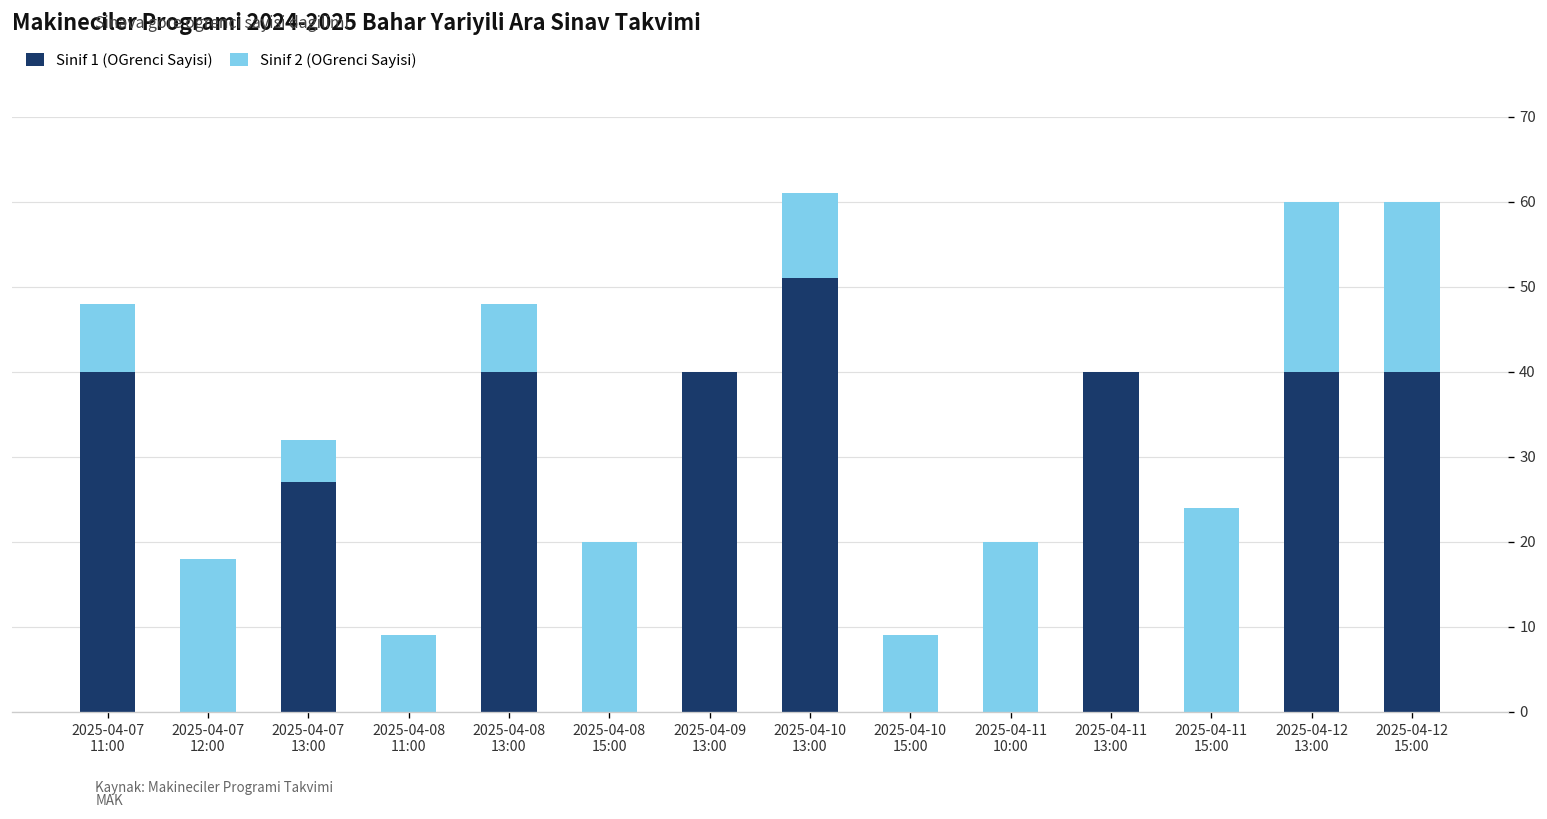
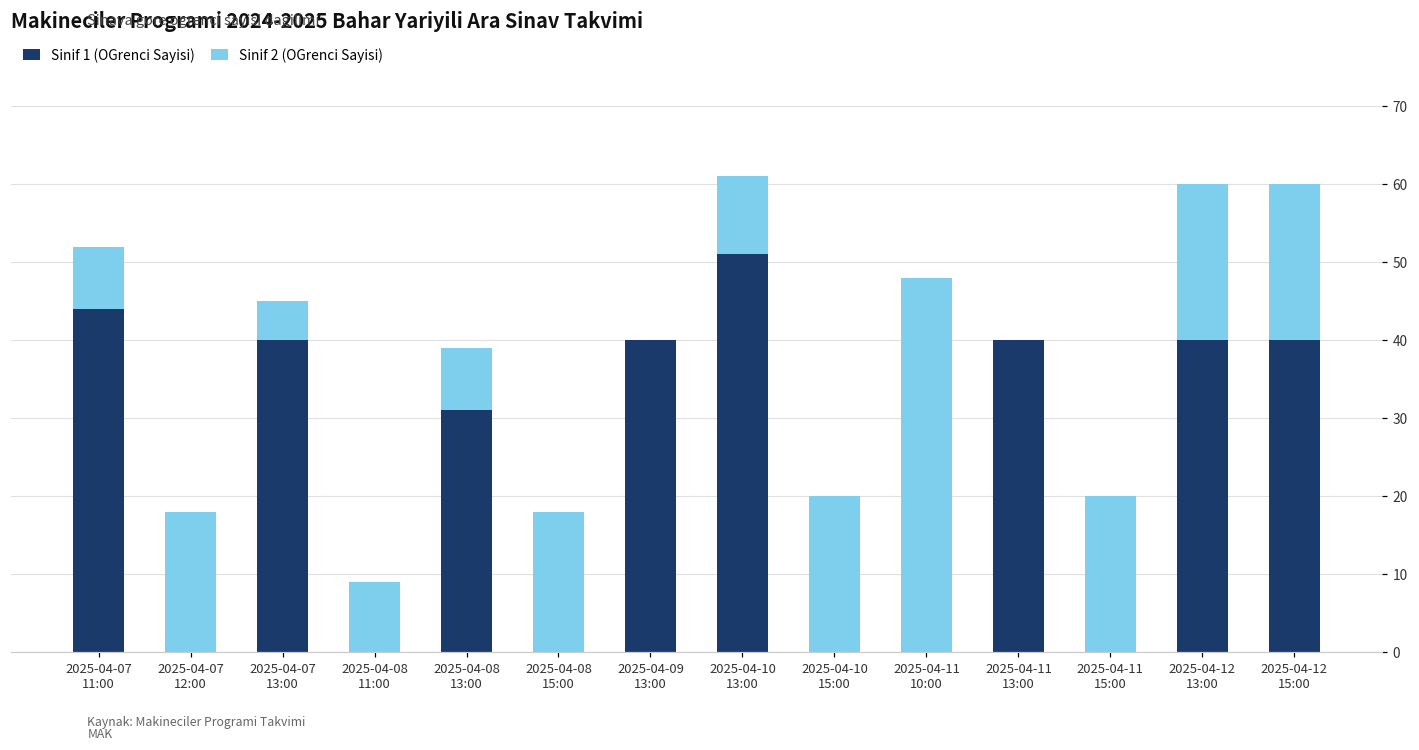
  {
    "Sinif 1 (OGrenci Sayisi)": {
-     "2025-04-07 11:00": 40,
+     "2025-04-07 11:00": 44,
      "2025-04-07 12:00": 0,
-     "2025-04-07 13:00": 27,
+     "2025-04-07 13:00": 40,
      "2025-04-08 11:00": 0,
-     "2025-04-08 13:00": 40,
+     "2025-04-08 13:00": 31,
      "2025-04-08 15:00": 0,
      "2025-04-09 13:00": 40,
      "2025-04-10 13:00": 51,
      "2025-04-10 15:00": 0,
      "2025-04-11 10:00": 0,
      "2025-04-11 13:00": 40,
      "2025-04-11 15:00": 0,
      "2025-04-12 13:00": 40,
      "2025-04-12 15:00": 40
    },
    "Sinif 2 (OGrenci Sayisi)": {
      "2025-04-07 11:00": 8,
      "2025-04-07 12:00": 18,
      "2025-04-07 13:00": 5,
      "2025-04-08 11:00": 9,
      "2025-04-08 13:00": 8,
-     "2025-04-08 15:00": 20,
+     "2025-04-08 15:00": 18,
      "2025-04-09 13:00": 0,
      "2025-04-10 13:00": 10,
-     "2025-04-10 15:00": 9,
-     "2025-04-11 10:00": 20,
+     "2025-04-10 15:00": 20,
+     "2025-04-11 10:00": 48,
      "2025-04-11 13:00": 0,
-     "2025-04-11 15:00": 24,
+     "2025-04-11 15:00": 20,
      "2025-04-12 13:00": 20,
      "2025-04-12 15:00": 20
    }
  }
